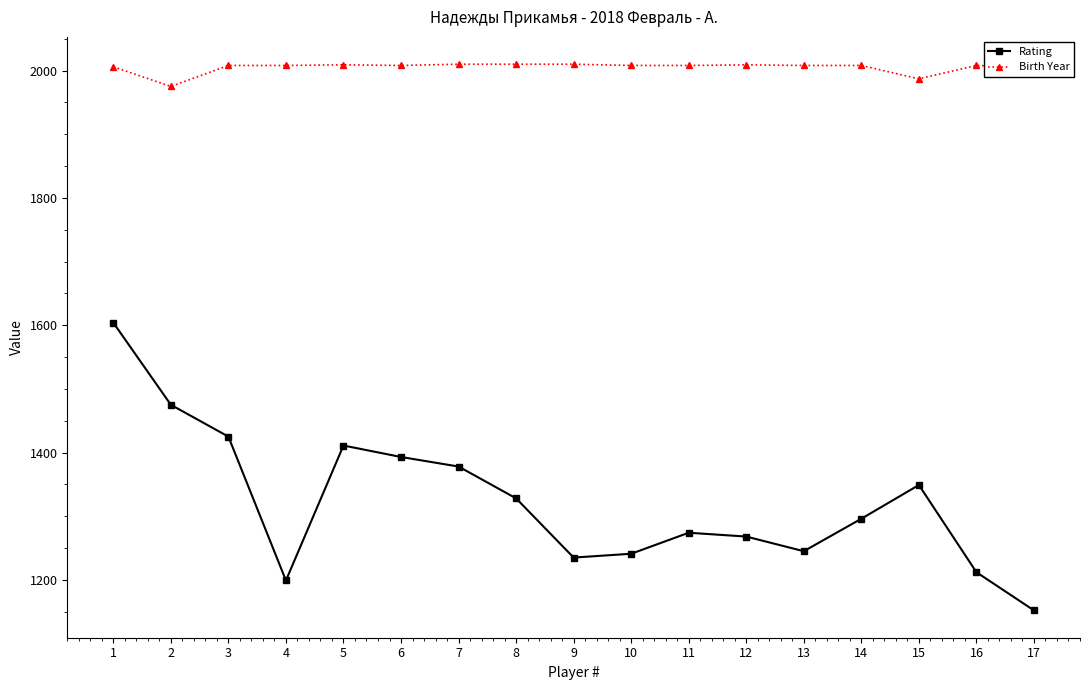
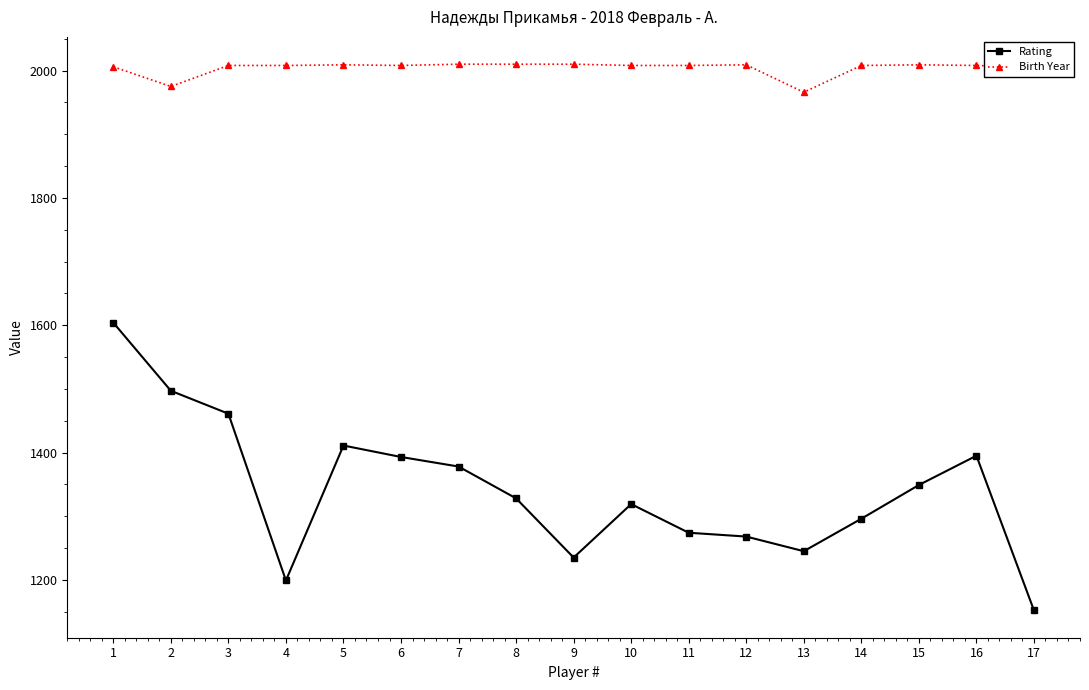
  {
    "Rating": {
      "1": 1600,
-     "2": 1480,
-     "3": 1430,
+     "2": 1500,
+     "3": 1460,
      "4": 1200,
      "5": 1410,
      "6": 1390,
      "7": 1380,
      "8": 1330,
      "9": 1240,
-     "10": 1240,
+     "10": 1320,
      "11": 1270,
      "12": 1270,
      "13": 1250,
      "14": 1300,
      "15": 1350,
-     "16": 1210,
+     "16": 1400,
      "17": 1150
    },
    "Birth Year": {
      "1": 2010,
      "2": 1980,
      "3": 2010,
      "4": 2010,
      "5": 2010,
      "6": 2010,
      "7": 2010,
      "8": 2010,
      "9": 2010,
      "10": 2010,
      "11": 2010,
      "12": 2010,
-     "13": 2010,
+     "13": 1970,
      "14": 2010,
-     "15": 1990,
+     "15": 2010,
      "16": 2010
    }
  }
